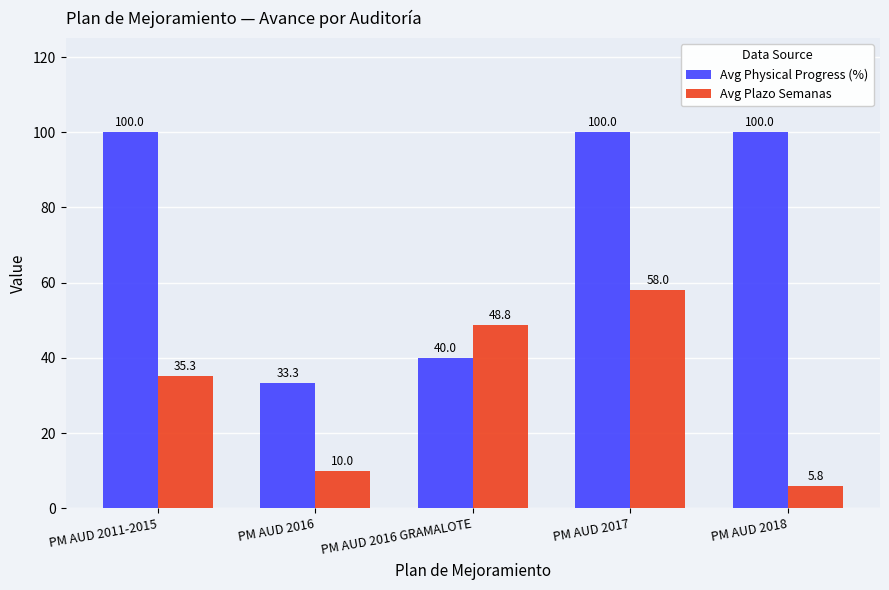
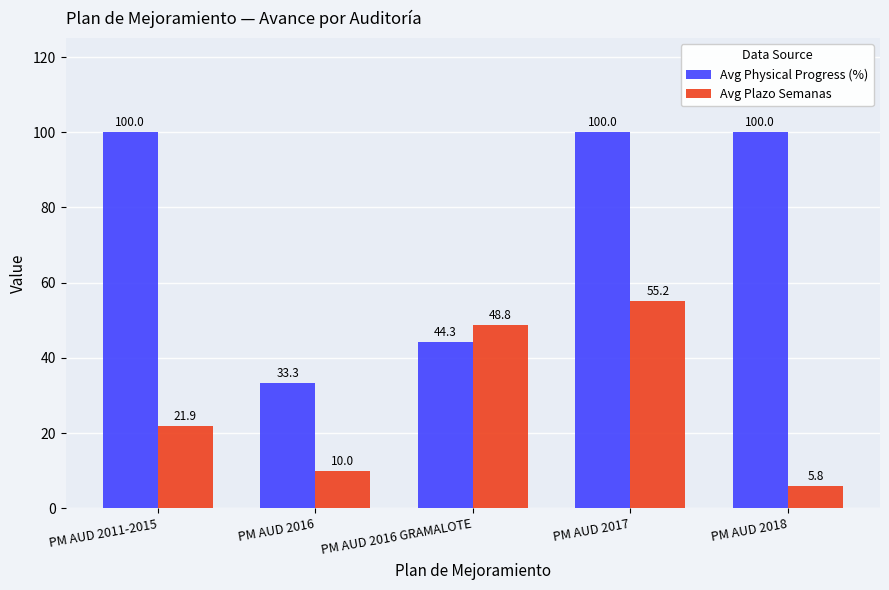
  {
    "Avg Physical Progress (%)": {
      "PM AUD 2011-2015": 100.0,
      "PM AUD 2016": 33.3,
-     "PM AUD 2016 GRAMALOTE": 40.0,
+     "PM AUD 2016 GRAMALOTE": 44.3,
      "PM AUD 2017": 100.0,
      "PM AUD 2018": 100.0
    },
    "Avg Plazo Semanas": {
-     "PM AUD 2011-2015": 35.3,
+     "PM AUD 2011-2015": 21.9,
      "PM AUD 2016": 10.0,
      "PM AUD 2016 GRAMALOTE": 48.8,
-     "PM AUD 2017": 58.0,
+     "PM AUD 2017": 55.2,
      "PM AUD 2018": 5.8
    }
  }
